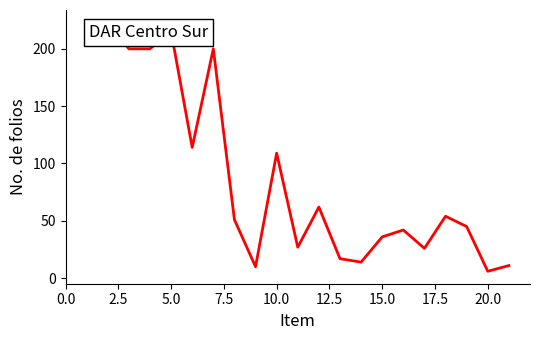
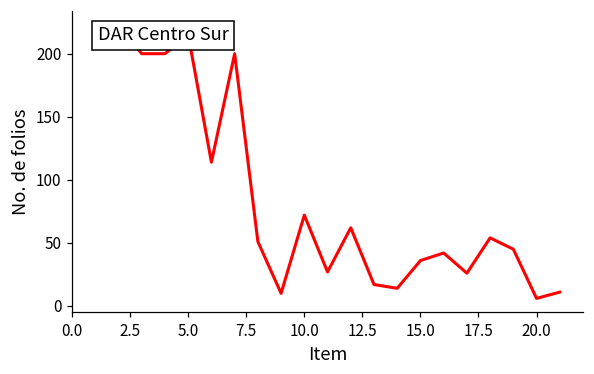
  {
-   "10.0": 109,
+   "10.0": 72,
    "15.0": 36,
    "20.0": 6
  }
